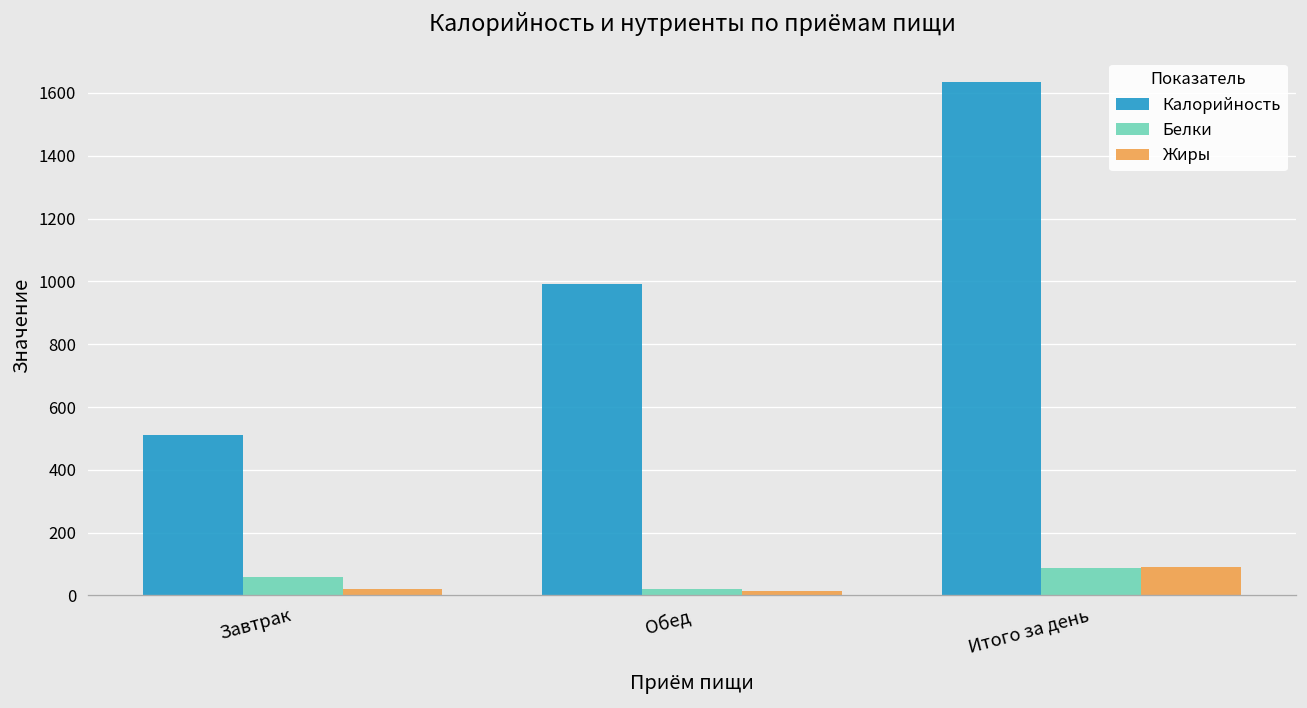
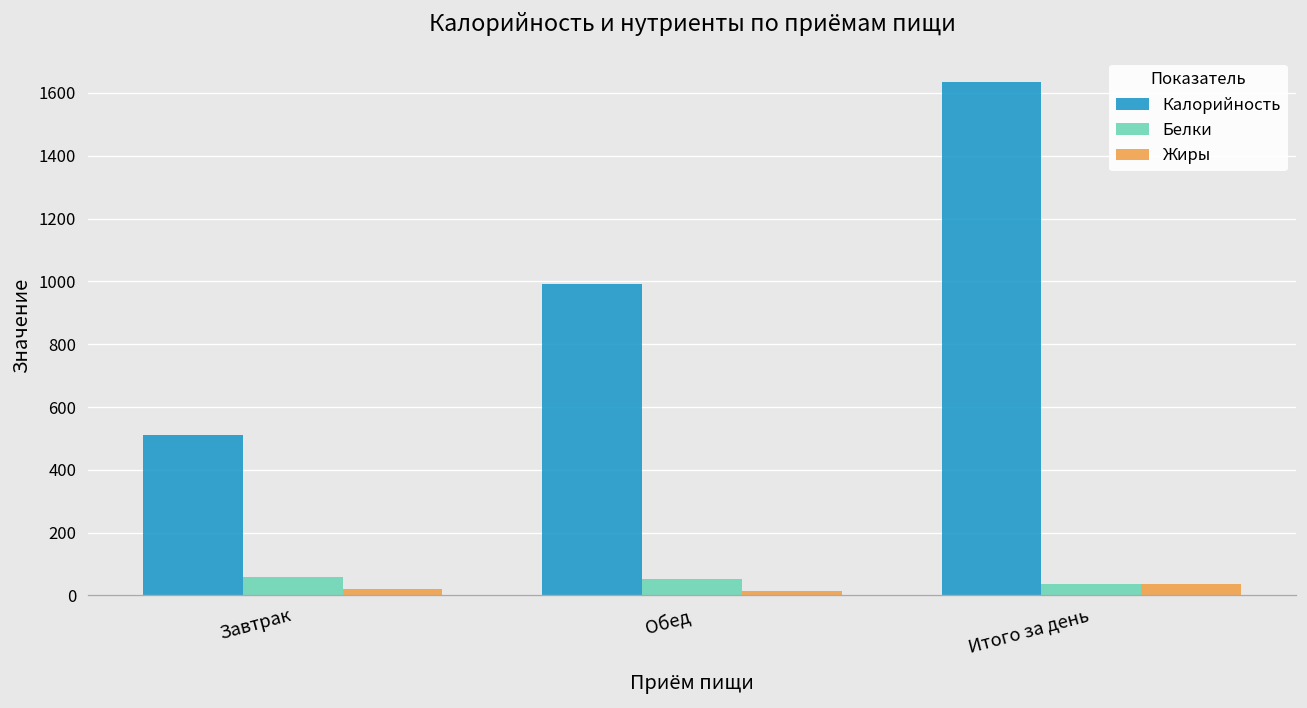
  {
    "Калорийность": {
      "Завтрак": 510,
      "Обед": 990,
      "Итого за день": 1640
    },
    "Белки": {
      "Завтрак": 60,
-     "Обед": 20,
-     "Итого за день": 90
+     "Обед": 50,
+     "Итого за день": 40
    },
    "Жиры": {
      "Завтрак": 20,
      "Обед": 10,
-     "Итого за день": 90
+     "Итого за день": 40
    }
  }
